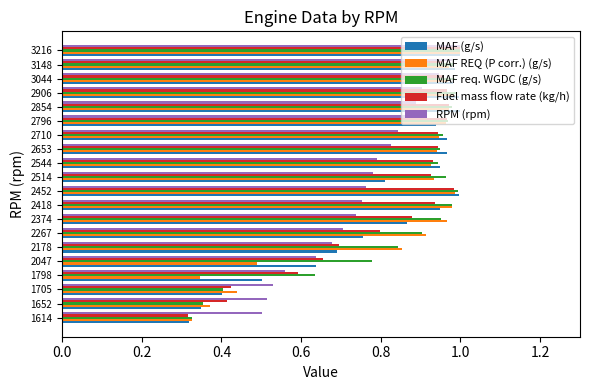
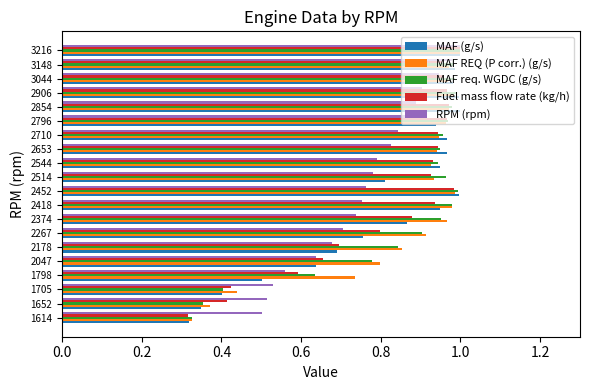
  {
    "MAF (g/s)": {
      "2796": 0.94,
      "2710": 0.97,
      "2653": 0.96,
      "2544": 0.95,
      "2514": 0.81,
      "2452": 1.00,
      "2418": 0.95,
      "2374": 0.87,
      "2267": 0.76,
      "2178": 0.69,
      "2047": 0.64,
      "1798": 0.50,
      "1705": 0.40,
      "1652": 0.35,
      "1614": 0.32
    },
    "MAF REQ (P corr.) (g/s)": {
      "2710": 0.95,
      "2653": 0.94,
      "2544": 0.93,
      "2514": 0.93,
      "2452": 0.99,
      "2418": 0.98,
      "2374": 0.97,
      "2267": 0.91,
      "2178": 0.85,
-     "2047": 0.49,
-     "1798": 0.35,
+     "2047": 0.80,
+     "1798": 0.73,
      "1705": 0.44,
      "1652": 0.37,
      "1614": 0.33
    },
    "MAF req. WGDC (g/s)": {
      "2710": 0.96,
      "2653": 0.95,
      "2544": 0.94,
      "2514": 0.96,
      "2452": 0.99,
      "2418": 0.98,
      "2374": 0.95,
      "2267": 0.90,
      "2178": 0.84,
      "2047": 0.78,
      "1798": 0.64,
      "1705": 0.40,
      "1652": 0.35,
      "1614": 0.33
    },
    "Fuel mass flow rate (kg/h)": {
      "2710": 0.94,
      "2653": 0.94,
      "2544": 0.93,
      "2514": 0.93,
      "2452": 0.98,
      "2418": 0.94,
      "2374": 0.88,
      "2267": 0.80,
      "2178": 0.70,
      "2047": 0.66,
      "1798": 0.59,
      "1705": 0.43,
      "1652": 0.41,
      "1614": 0.32
    },
    "RPM (rpm)": {
      "2710": 0.84,
      "2653": 0.82,
      "2544": 0.79,
      "2514": 0.78,
      "2452": 0.76,
      "2418": 0.75,
      "2374": 0.74,
      "2267": 0.70,
      "2178": 0.68,
      "2047": 0.64,
      "1798": 0.56,
      "1705": 0.53,
      "1652": 0.51,
      "1614": 0.50
    }
  }
